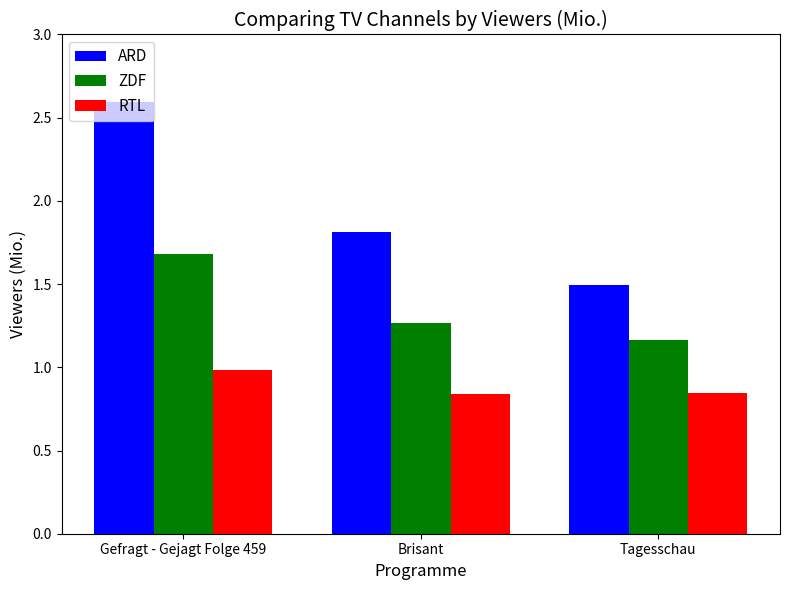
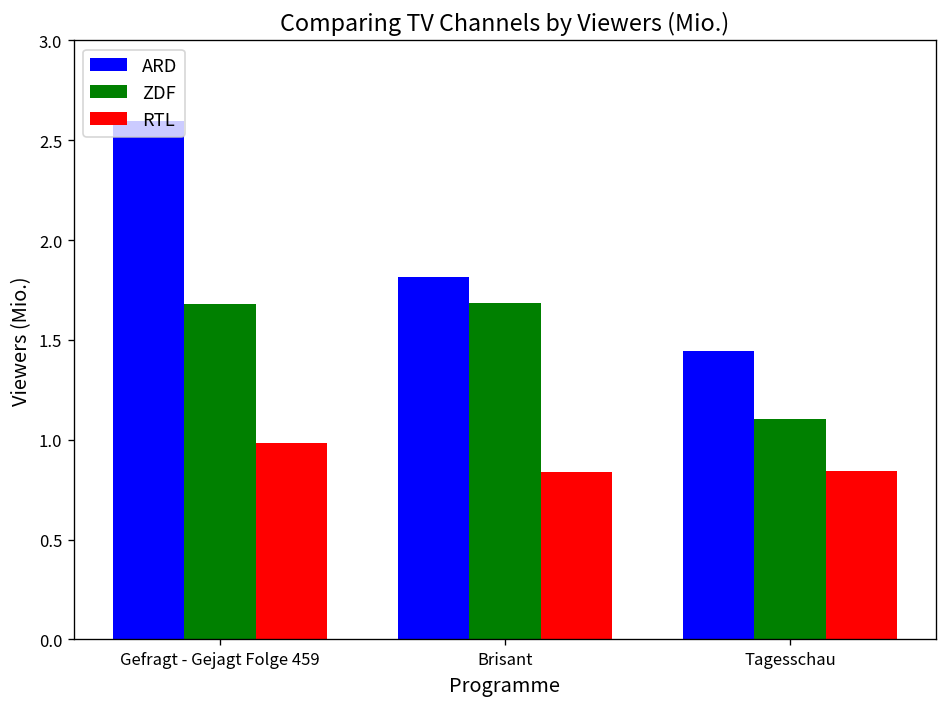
  {
    "ARD": {
      "Brisant": 1.81,
-     "Tagesschau": 1.50
+     "Tagesschau": 1.44
    },
    "ZDF": {
      "Gefragt - Gejagt Folge 459": 1.68,
-     "Brisant": 1.26,
-     "Tagesschau": 1.16
+     "Brisant": 1.69,
+     "Tagesschau": 1.10
    },
    "RTL": {
      "Gefragt - Gejagt Folge 459": 0.99,
      "Brisant": 0.84,
      "Tagesschau": 0.85
    }
  }
